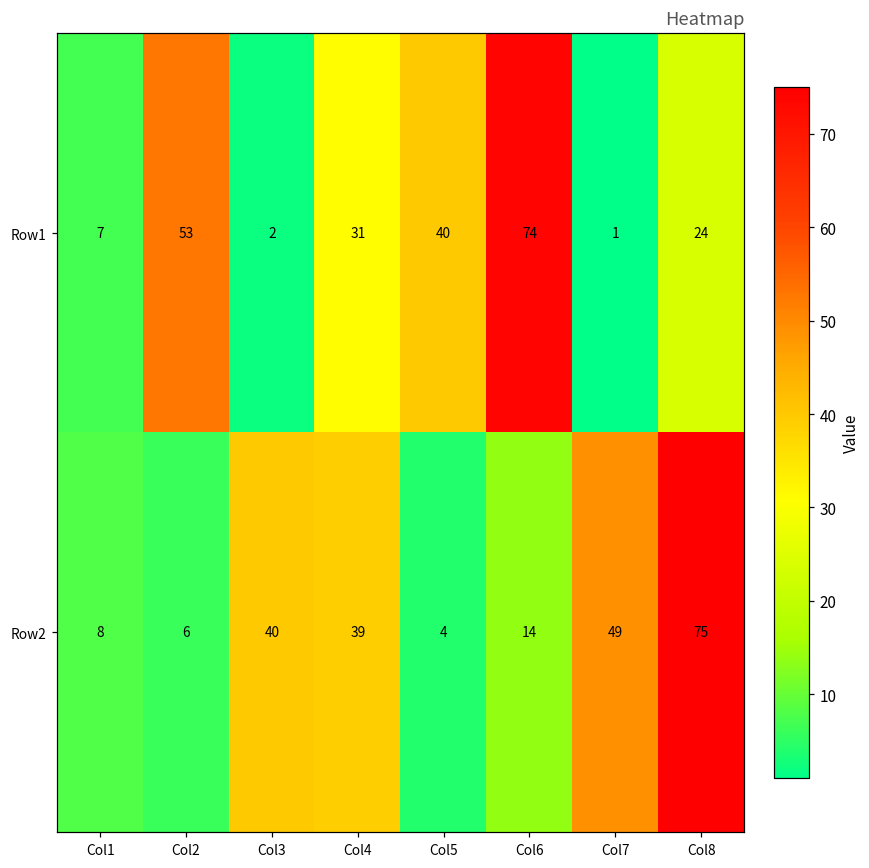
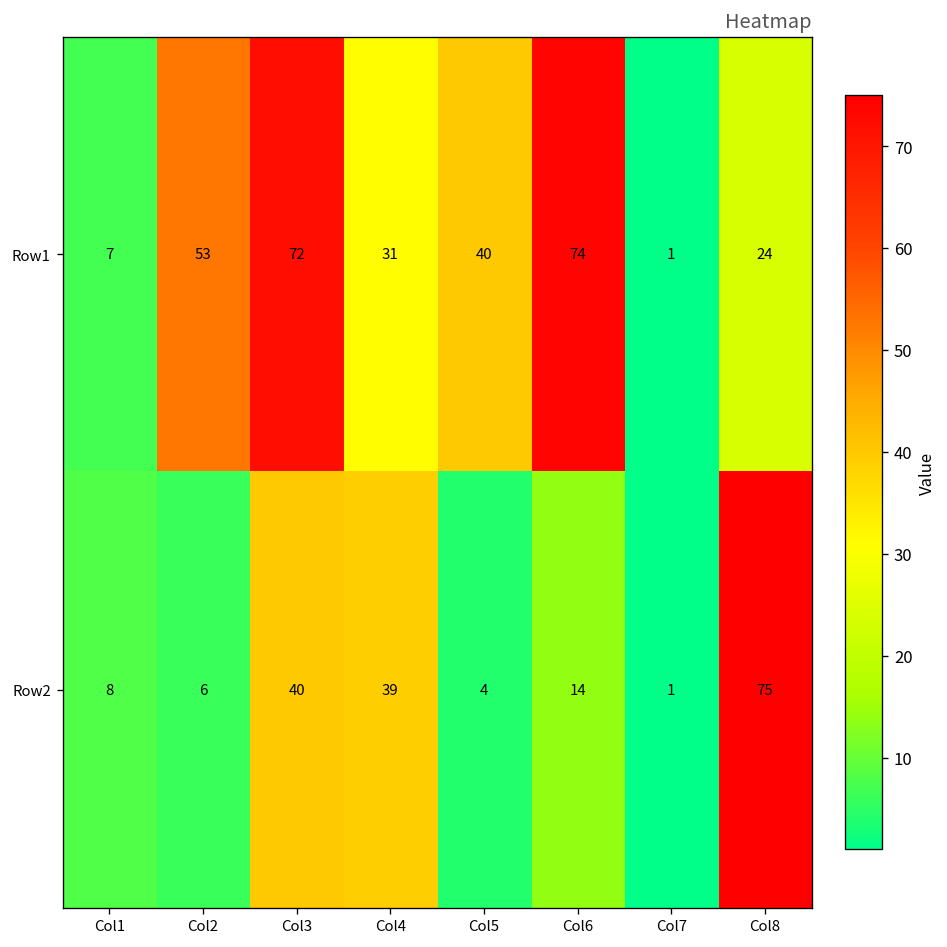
  {
    "Row1": {
      "Col1": 7,
      "Col2": 53,
-     "Col3": 2,
+     "Col3": 72,
      "Col4": 31,
      "Col5": 40,
      "Col6": 74,
      "Col7": 1,
      "Col8": 24
    },
    "Row2": {
      "Col1": 8,
      "Col2": 6,
      "Col3": 40,
      "Col4": 39,
      "Col5": 4,
      "Col6": 14,
-     "Col7": 49,
+     "Col7": 1,
      "Col8": 75
    }
  }
